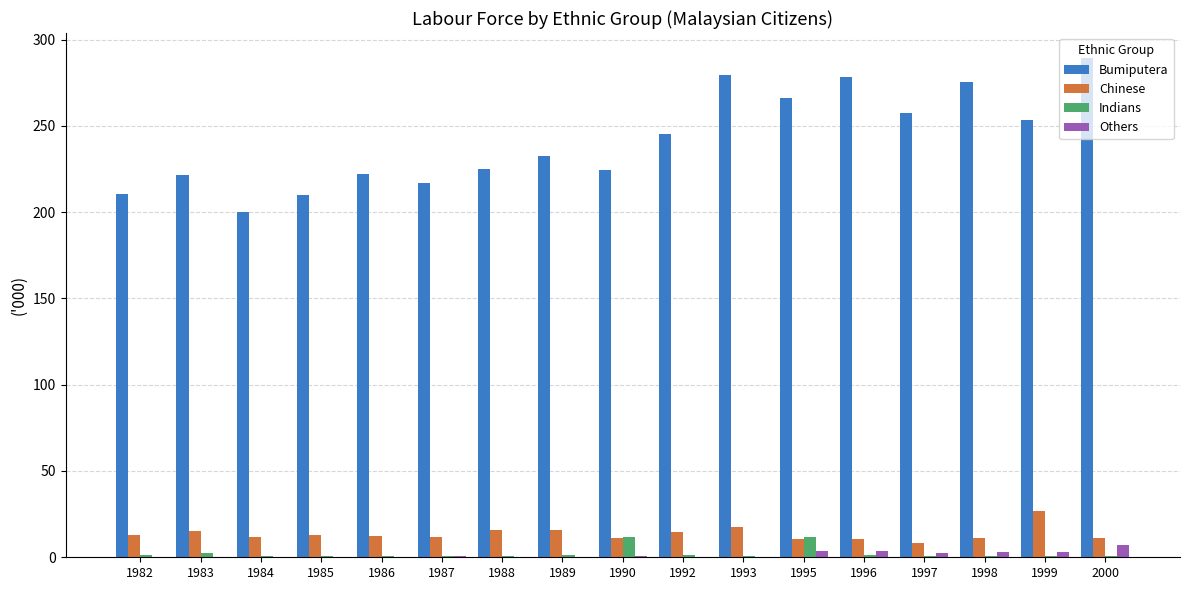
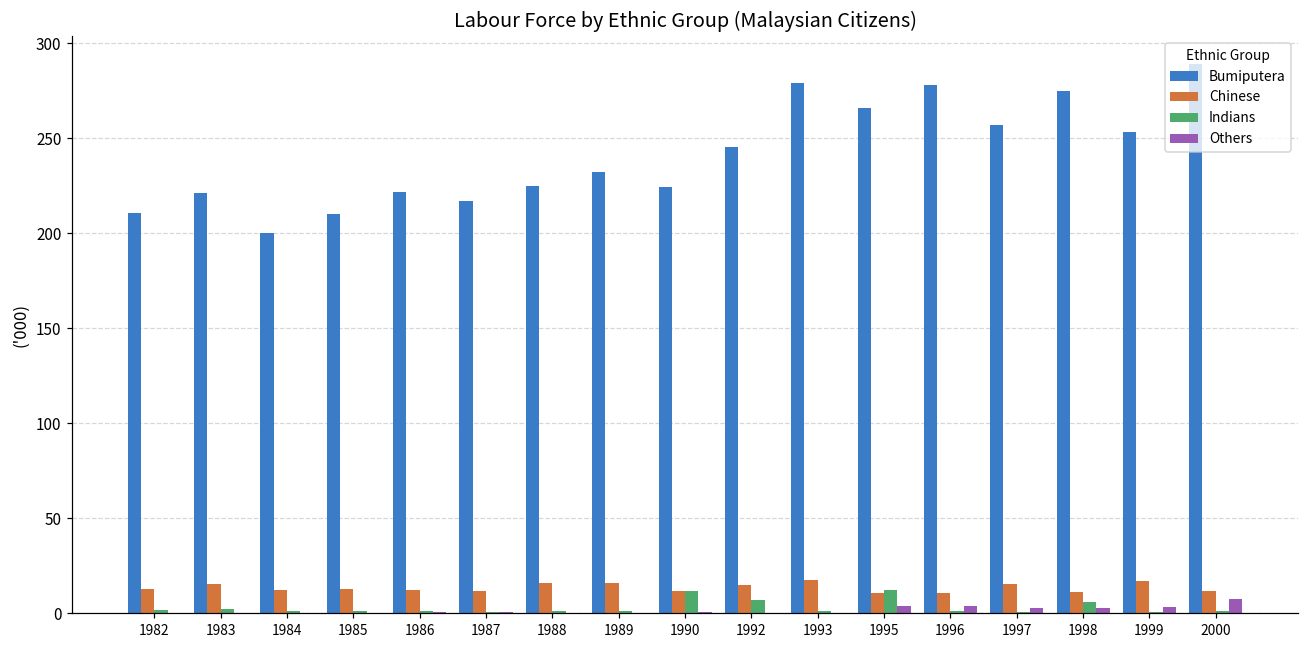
  {
    "Bumiputera": {
      "1982": 211,
      "1983": 221,
      "1984": 200,
      "1985": 210,
      "1986": 222,
      "1987": 217,
      "1988": 225,
      "1989": 232,
      "1990": 225,
      "1992": 245,
      "1993": 279,
      "1995": 266,
      "1996": 278,
      "1997": 257,
      "1998": 275,
      "1999": 253
    },
    "Chinese": {
      "1982": 13,
      "1983": 15,
      "1984": 12,
      "1985": 13,
      "1986": 12,
      "1987": 12,
      "1988": 16,
      "1989": 16,
      "1990": 11,
      "1992": 15,
      "1993": 18,
      "1995": 10,
      "1996": 10,
-     "1997": 8,
+     "1997": 15,
      "1998": 11,
-     "1999": 27,
+     "1999": 17,
      "2000": 11
    },
    "Indians": {
      "1982": 2,
      "1983": 2,
      "1990": 12,
-     "1992": 1,
+     "1992": 7,
      "1995": 12,
-     "1998": 1
+     "1998": 6
    },
    "Others": {
      "1983": 0,
      "1985": 0,
      "1988": 0,
      "1993": 0,
      "1995": 4,
      "1996": 4,
      "1997": 3,
      "1998": 3,
      "1999": 3,
      "2000": 7
    }
  }
